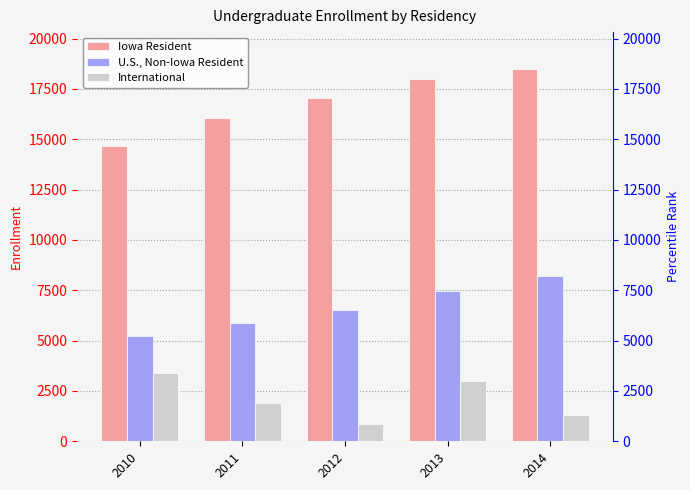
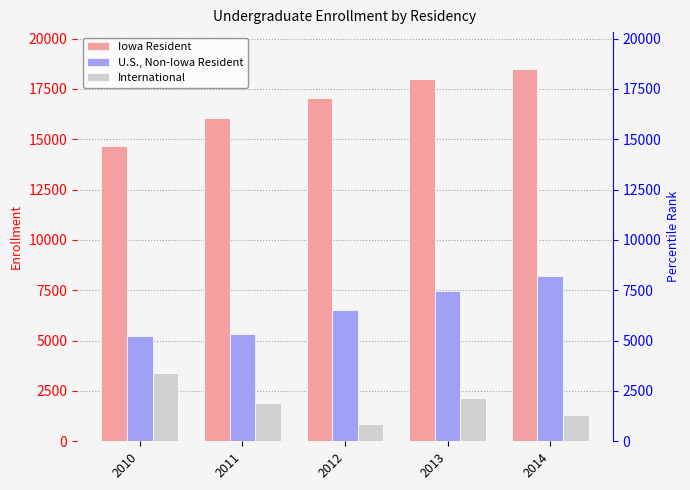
  {
    "Iowa Resident": {
      "2010": 14700,
      "2011": 16100,
      "2012": 17100,
      "2013": 18000,
      "2014": 18500
    },
    "U.S., Non-Iowa Resident": {
      "2010": 5200,
-     "2011": 5900,
+     "2011": 5300,
      "2012": 6500,
      "2013": 7500,
      "2014": 8200
    },
    "International": {
      "2010": 3400,
      "2011": 1900,
      "2012": 900,
-     "2013": 3000,
+     "2013": 2200,
      "2014": 1300
    }
  }
